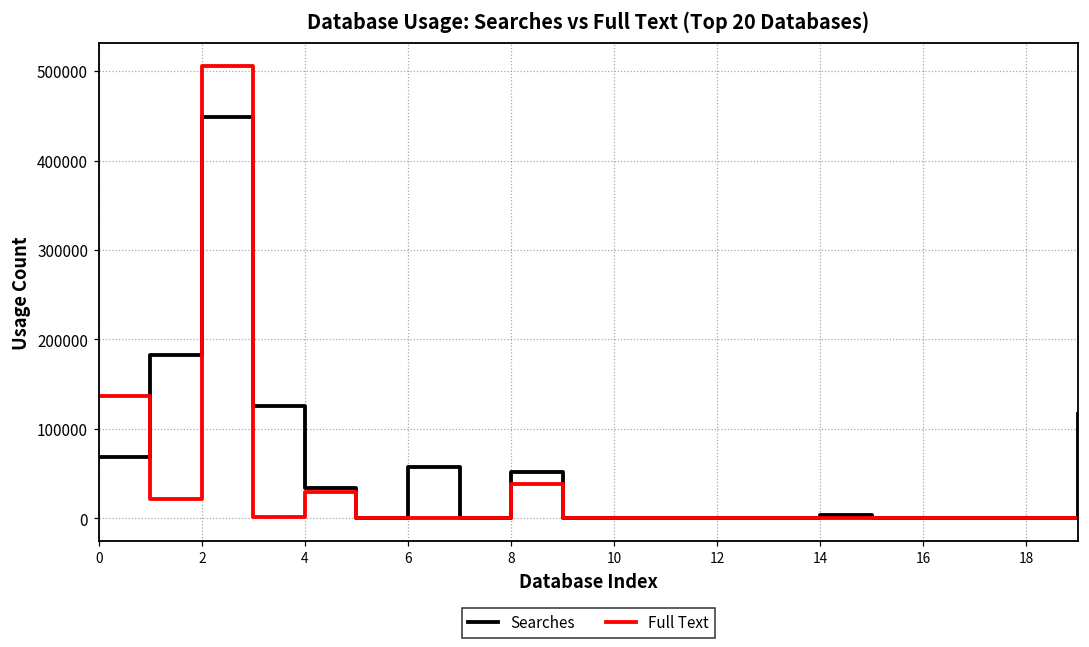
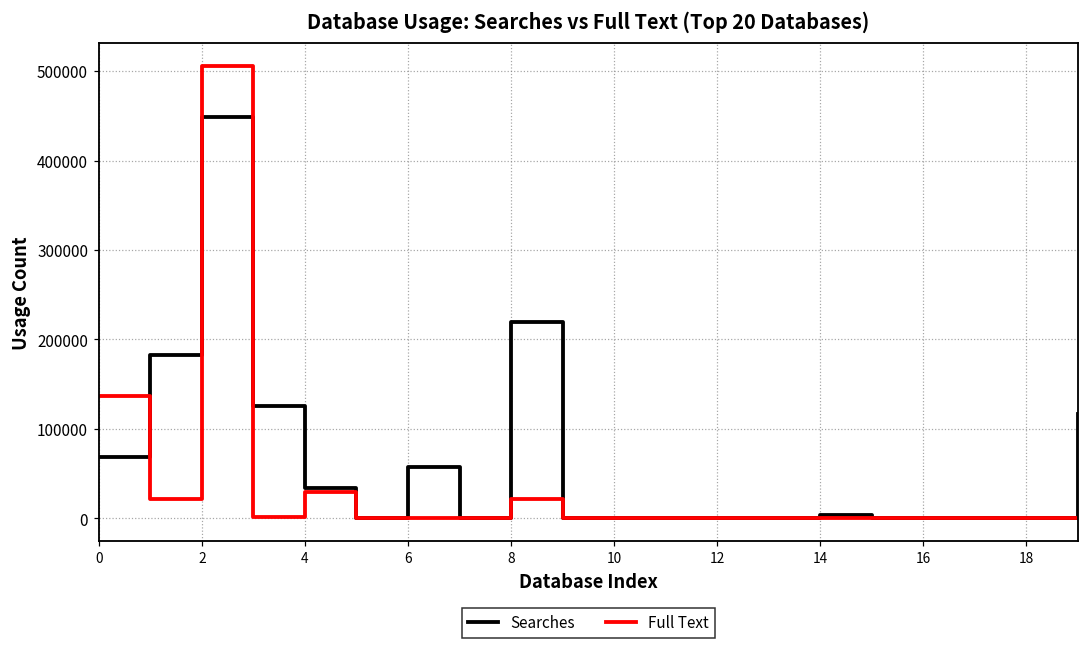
  {
    "Searches": {
      "0": 70000,
      "2": 450000,
      "4": 30000,
      "6": 60000,
-     "8": 50000
+     "8": 220000
    },
    "Full Text": {
      "0": 140000,
      "2": 510000,
      "4": 30000,
      "6": 0,
-     "8": 40000
+     "8": 20000
    }
  }
